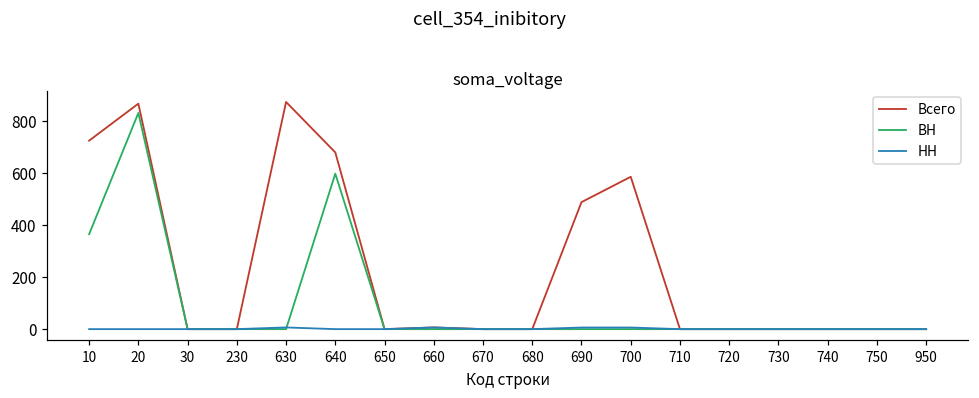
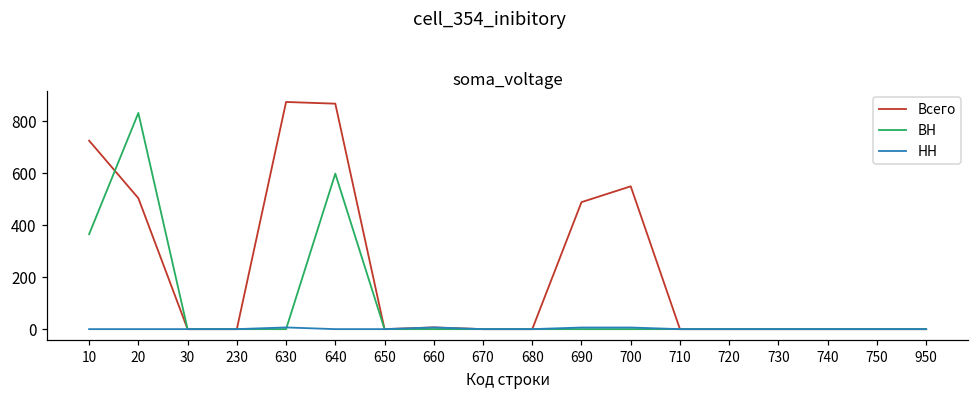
  {
    "Всего": {
      "10": 730,
-     "20": 870,
+     "20": 500,
      "630": 870,
-     "640": 680,
+     "640": 870,
      "690": 490,
-     "700": 590
+     "700": 550
    },
    "ВН": {
      "10": 370,
      "20": 830,
      "640": 600
    },
    "НН": {
      "10": 0,
      "20": 0,
      "640": 0
    }
  }
